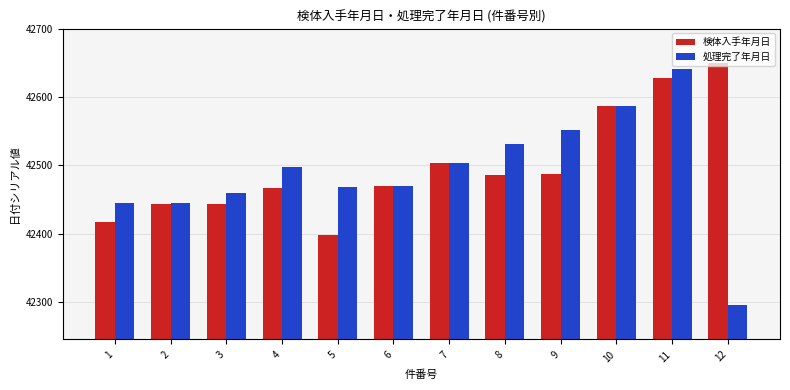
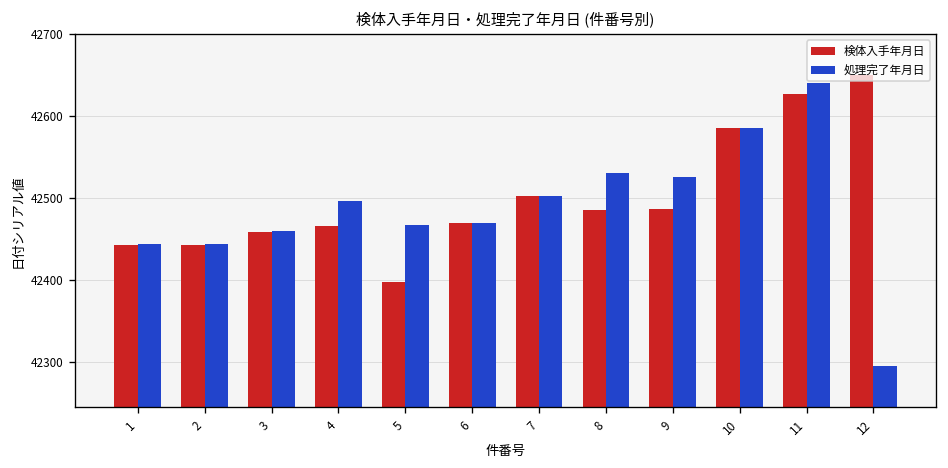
  {
    "検体入手年月日": {
-     "1": 42420,
+     "1": 42440,
      "2": 42440,
-     "3": 42440,
+     "3": 42460,
      "4": 42470,
      "5": 42400,
      "6": 42470,
      "7": 42500,
      "8": 42490,
      "9": 42490,
      "10": 42590,
      "11": 42630
    },
    "処理完了年月日": {
      "1": 42440,
      "2": 42440,
      "3": 42460,
      "4": 42500,
      "5": 42470,
      "6": 42470,
      "7": 42500,
      "8": 42530,
-     "9": 42550,
+     "9": 42530,
      "10": 42590,
      "11": 42640,
      "12": 42300
    }
  }
